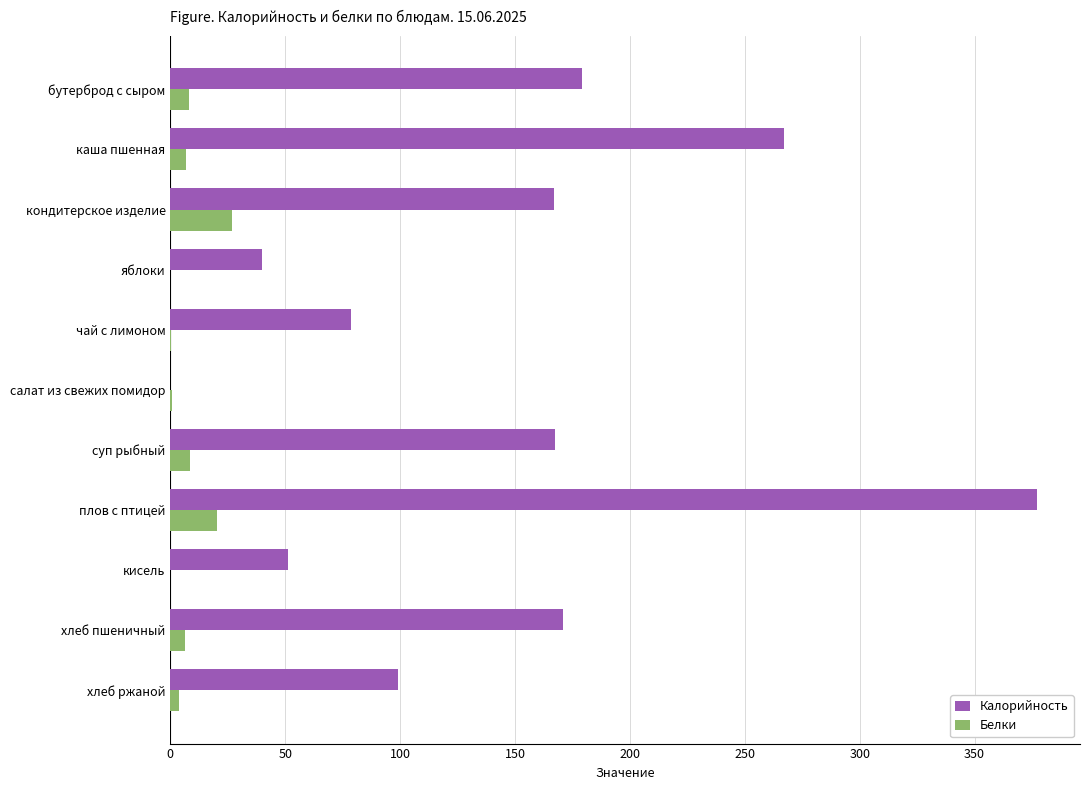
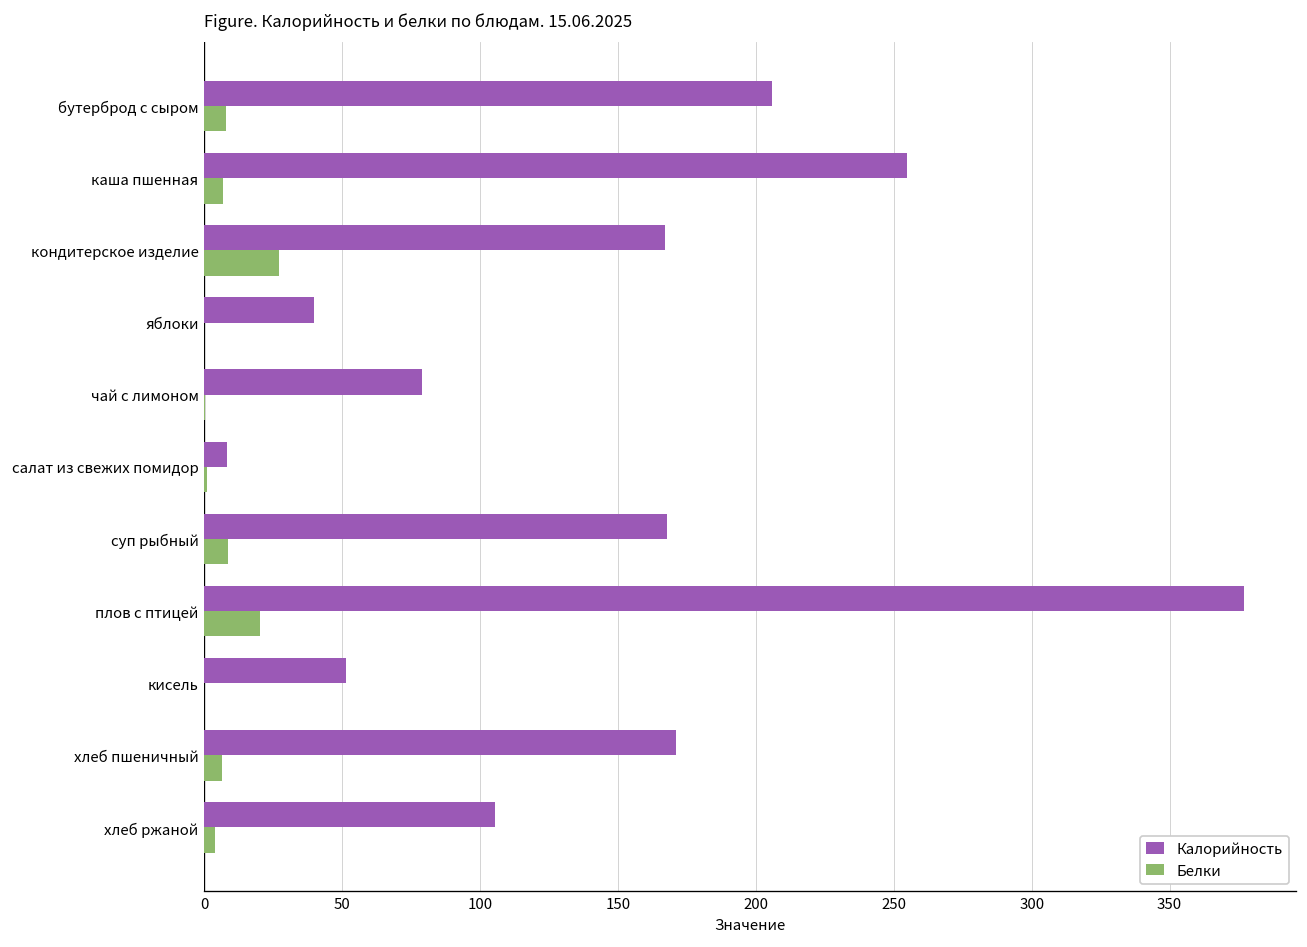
  {
    "Калорийность": {
-     "бутерброд с сыром": 179,
-     "каша пшенная": 267,
+     "бутерброд с сыром": 206,
+     "каша пшенная": 255,
      "кондитерское изделие": 167,
      "яблоки": 40,
      "чай с лимоном": 79,
-     "салат из свежих помидор": 0,
+     "салат из свежих помидор": 8,
      "суп рыбный": 168,
      "плов с птицей": 377,
      "кисель": 51,
      "хлеб пшеничный": 171,
-     "хлеб ржаной": 99
+     "хлеб ржаной": 105
    },
    "Белки": {
      "бутерброд с сыром": 8,
      "каша пшенная": 7,
      "кондитерское изделие": 27,
      "яблоки": 0,
      "суп рыбный": 9,
      "плов с птицей": 20,
      "кисель": 0,
      "хлеб пшеничный": 6,
      "хлеб ржаной": 4
    }
  }
